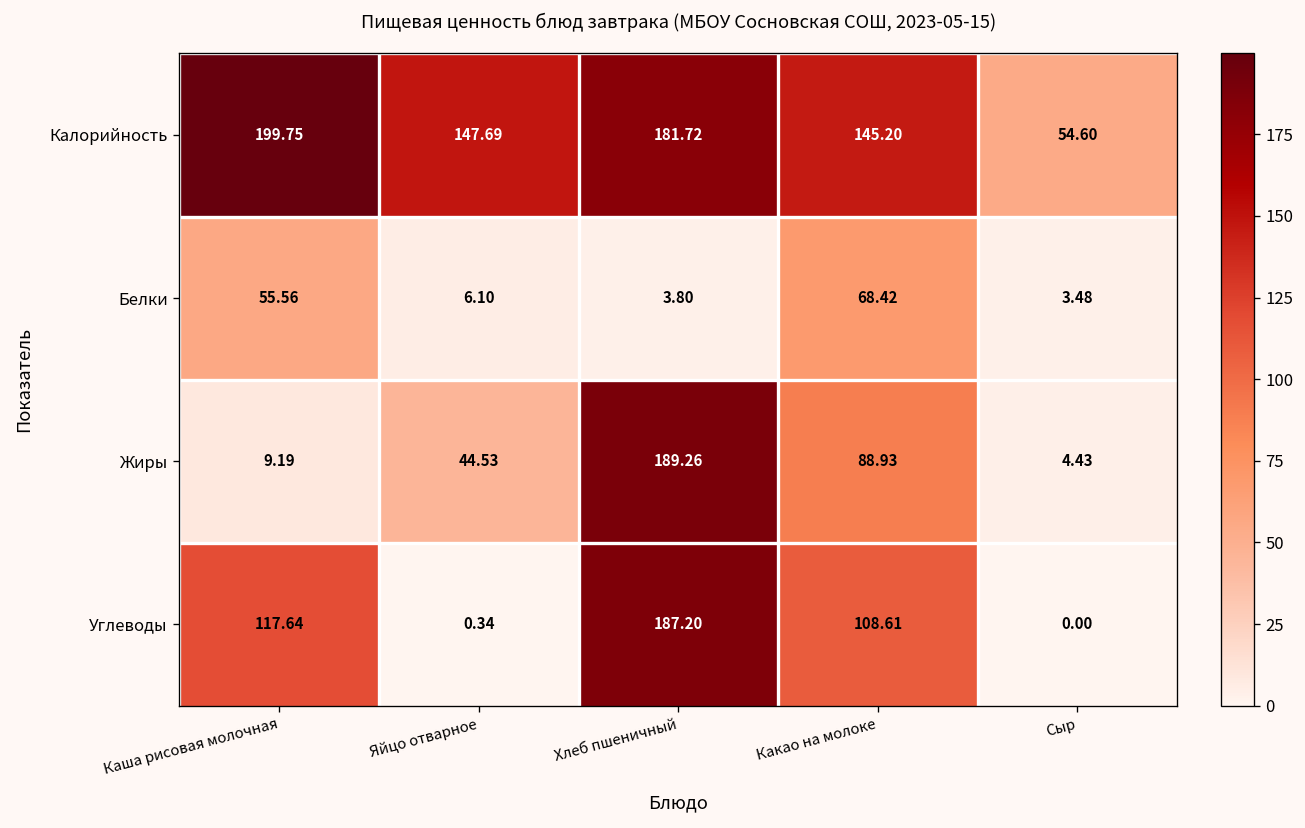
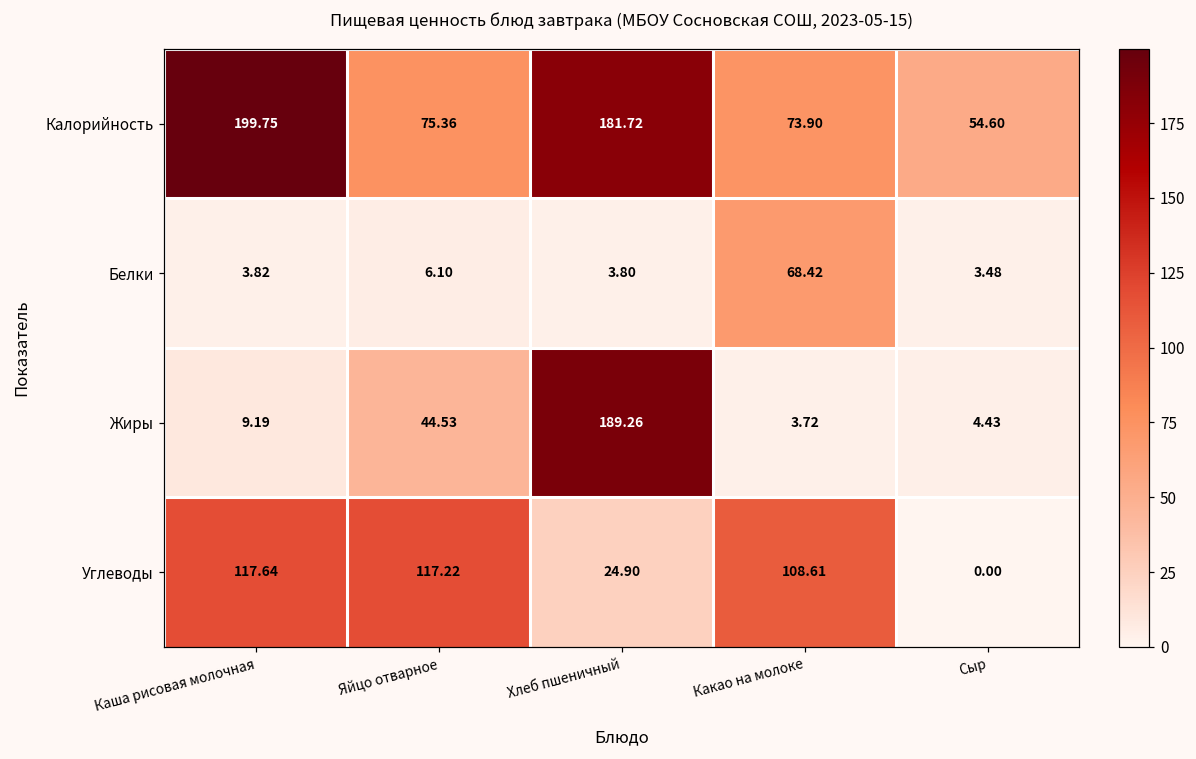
  {
    "Калорийность": {
      "Каша рисовая молочная": 199.75,
-     "Яйцо отварное": 147.69,
+     "Яйцо отварное": 75.36,
      "Хлеб пшеничный": 181.72,
-     "Какао на молоке": 145.20,
+     "Какао на молоке": 73.90,
      "Сыр": 54.60
    },
    "Белки": {
-     "Каша рисовая молочная": 55.56,
+     "Каша рисовая молочная": 3.82,
      "Яйцо отварное": 6.10,
      "Хлеб пшеничный": 3.80,
      "Какао на молоке": 68.42,
      "Сыр": 3.48
    },
    "Жиры": {
      "Каша рисовая молочная": 9.19,
      "Яйцо отварное": 44.53,
      "Хлеб пшеничный": 189.26,
-     "Какао на молоке": 88.93,
+     "Какао на молоке": 3.72,
      "Сыр": 4.43
    },
    "Углеводы": {
      "Каша рисовая молочная": 117.64,
-     "Яйцо отварное": 0.34,
-     "Хлеб пшеничный": 187.20,
+     "Яйцо отварное": 117.22,
+     "Хлеб пшеничный": 24.90,
      "Какао на молоке": 108.61,
      "Сыр": 0.00
    }
  }
